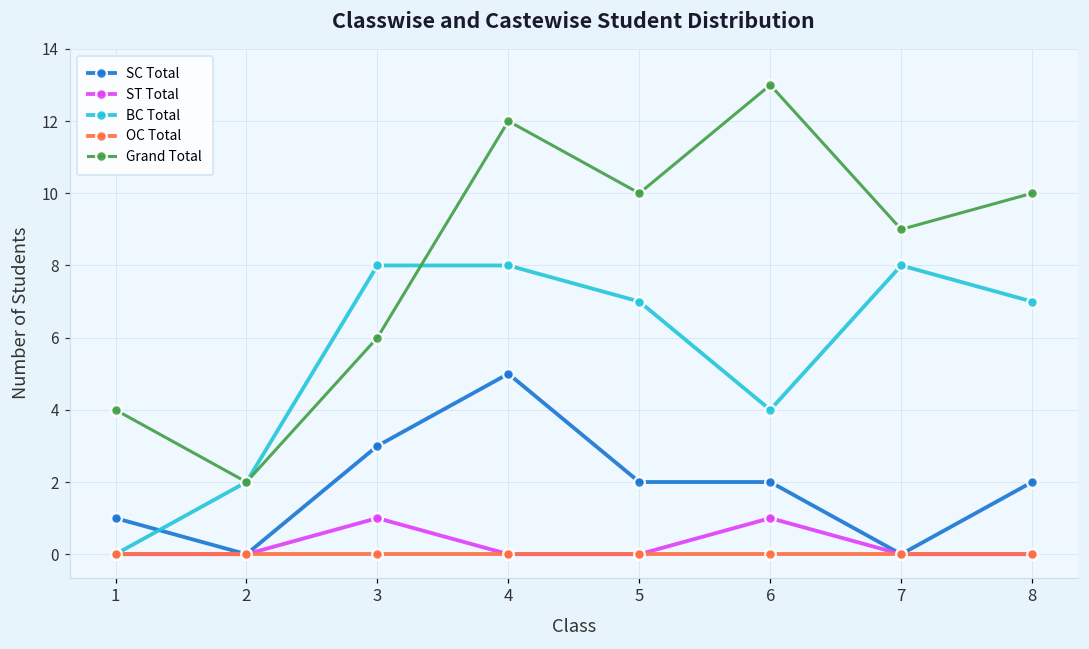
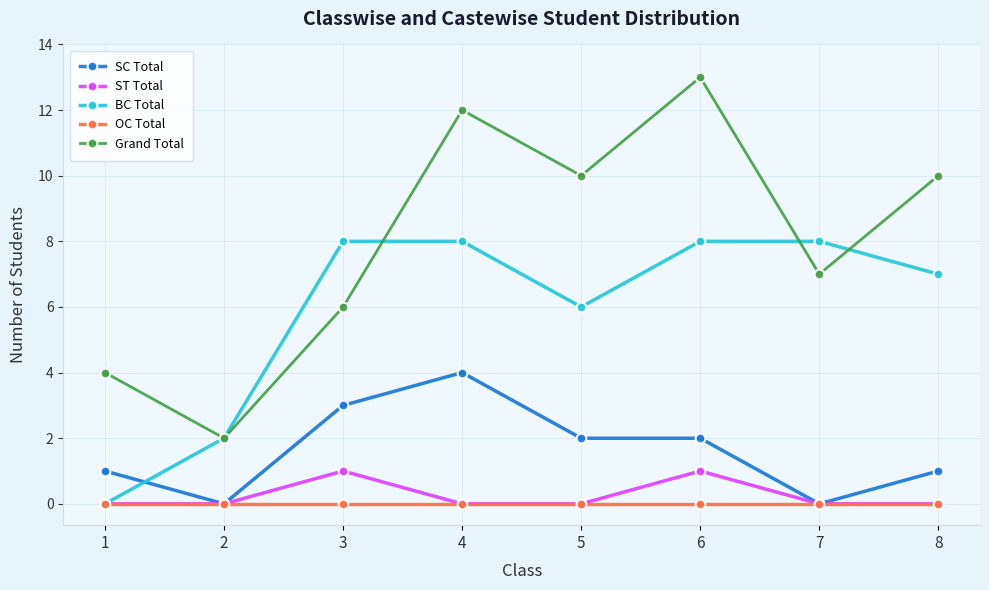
  {
    "SC Total": {
      "1": 1,
      "3": 3,
-     "4": 5,
+     "4": 4,
      "5": 2,
      "6": 2,
-     "8": 2
+     "8": 1
    },
    "ST Total": {
      "3": 1,
      "6": 1
    },
    "BC Total": {
      "3": 8,
      "4": 8,
-     "5": 7,
-     "6": 4,
+     "5": 6,
+     "6": 8,
      "7": 8,
      "8": 7
    },
    "OC Total": {
      "3": 0,
      "6": 0
    },
    "Grand Total": {
      "1": 4,
      "3": 6,
      "4": 12,
      "5": 10,
      "6": 13,
-     "7": 9,
+     "7": 7,
      "8": 10
    }
  }
